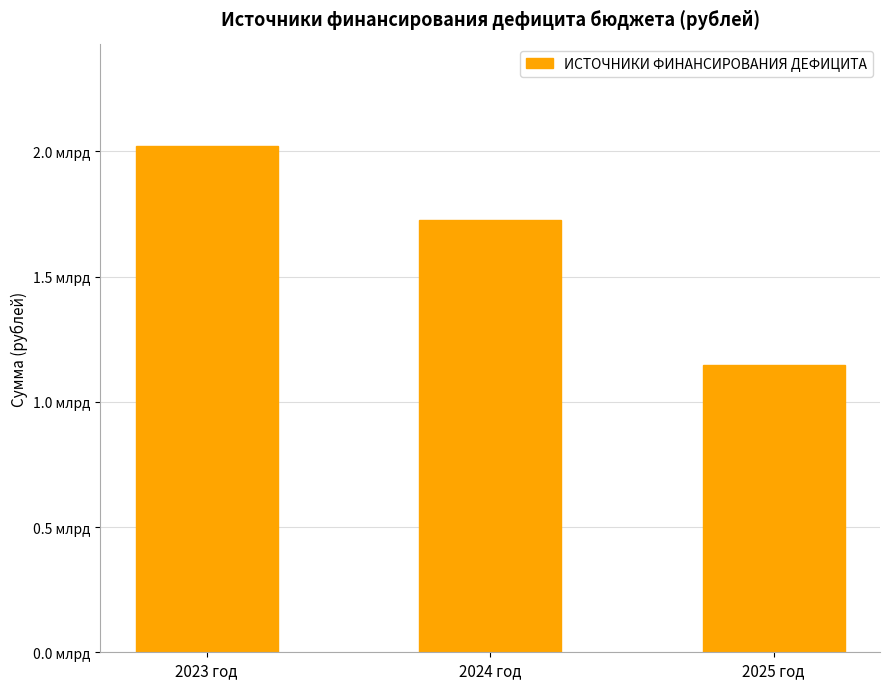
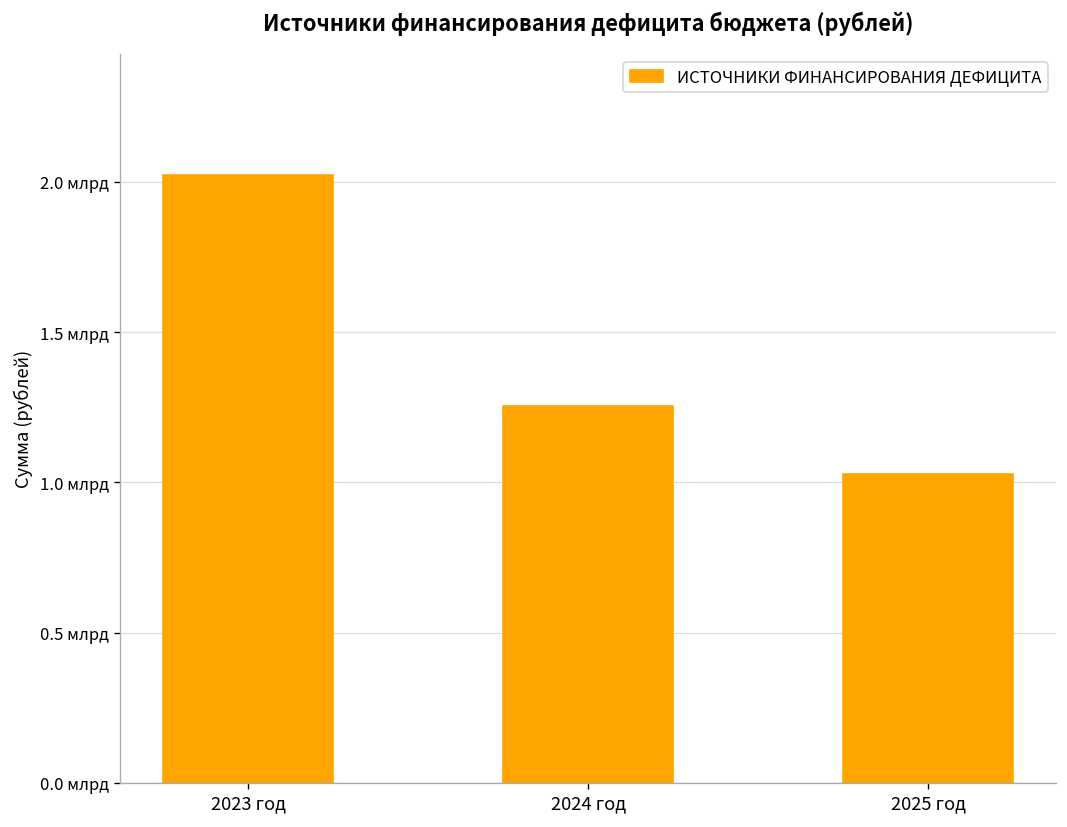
  {
    "2023 год": "2.02 млрд",
-   "2024 год": "1.73 млрд",
-   "2025 год": "1.15 млрд"
+   "2024 год": "1.25 млрд",
+   "2025 год": "1.03 млрд"
  }
